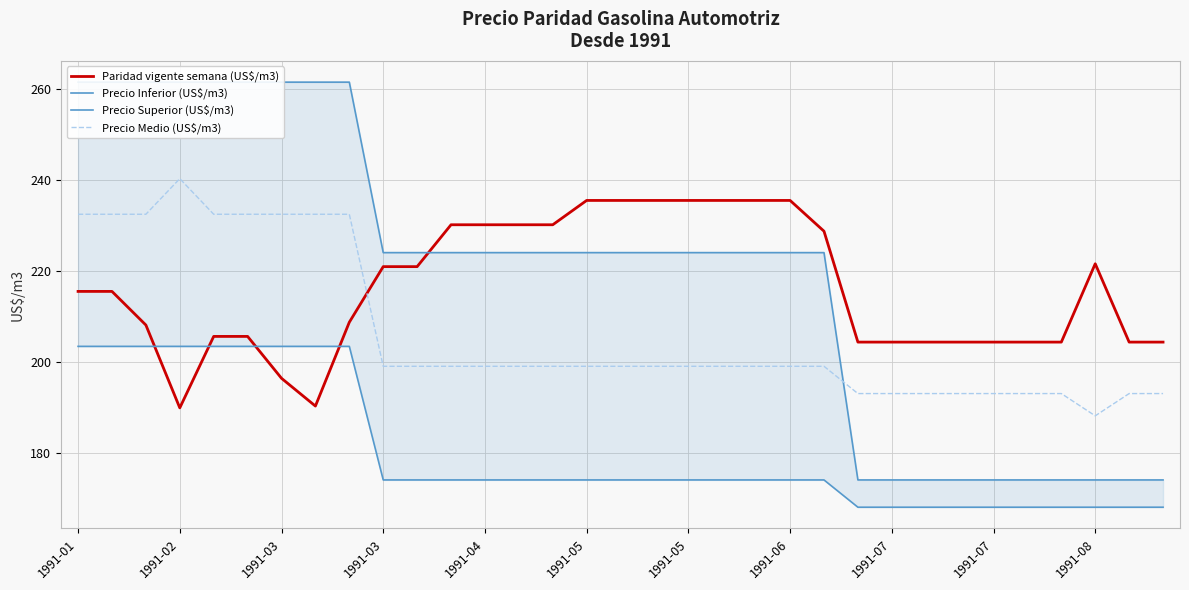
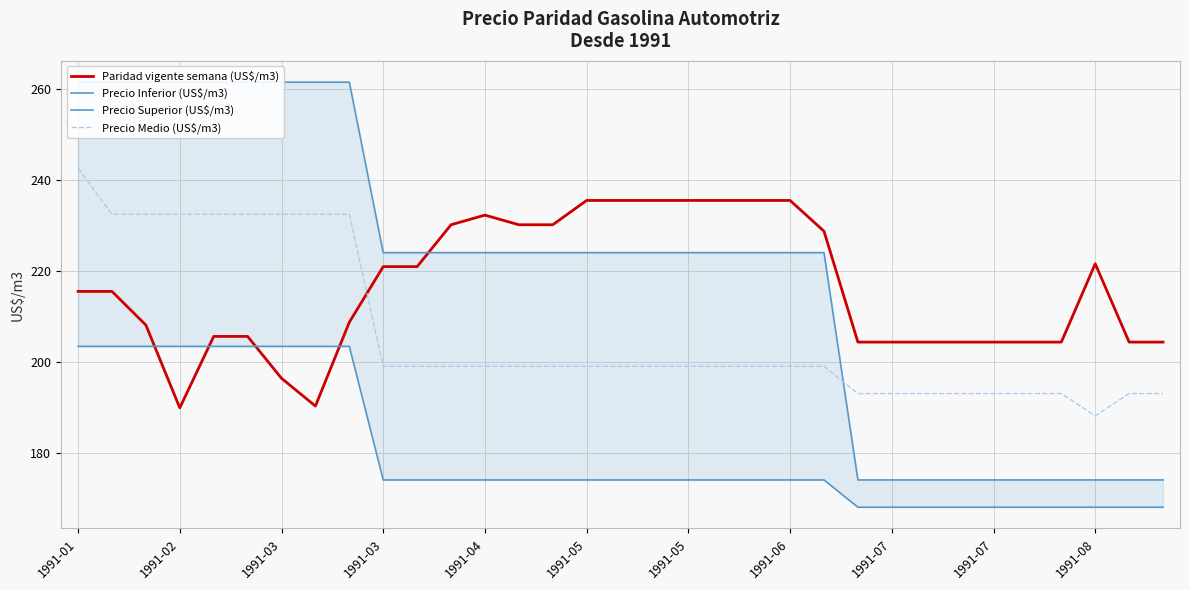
  {
    "Paridad vigente semana (US$/m3)": {
      "1991-01": 215,
      "1991-02": 190,
-     "1991-04": 230,
+     "1991-04": 232,
      "1991-06": 235,
      "1991-08": 222
    },
    "Precio Medio (US$/m3)": {
-     "1991-01": 232,
-     "1991-02": 240,
+     "1991-01": 243,
+     "1991-02": 232,
      "1991-04": 199,
      "1991-06": 199,
      "1991-08": 188
    }
  }
